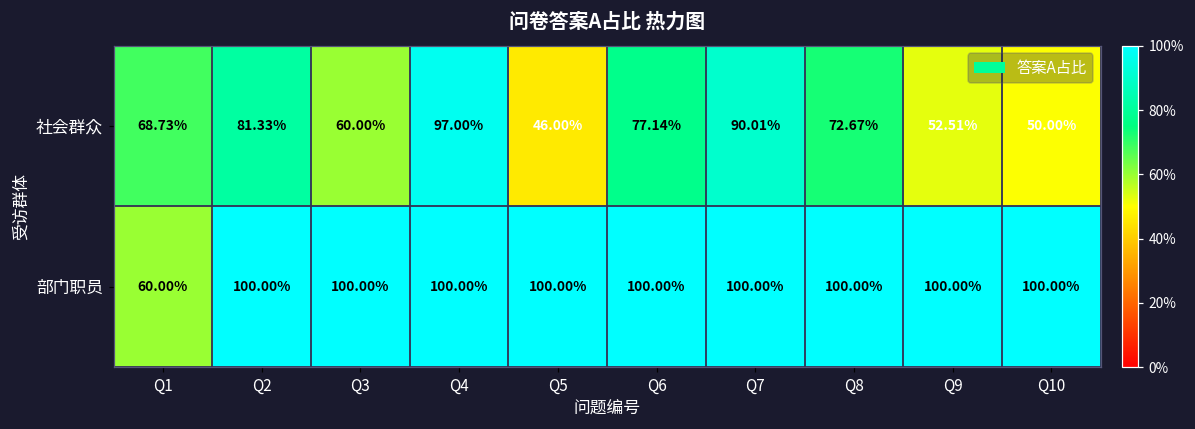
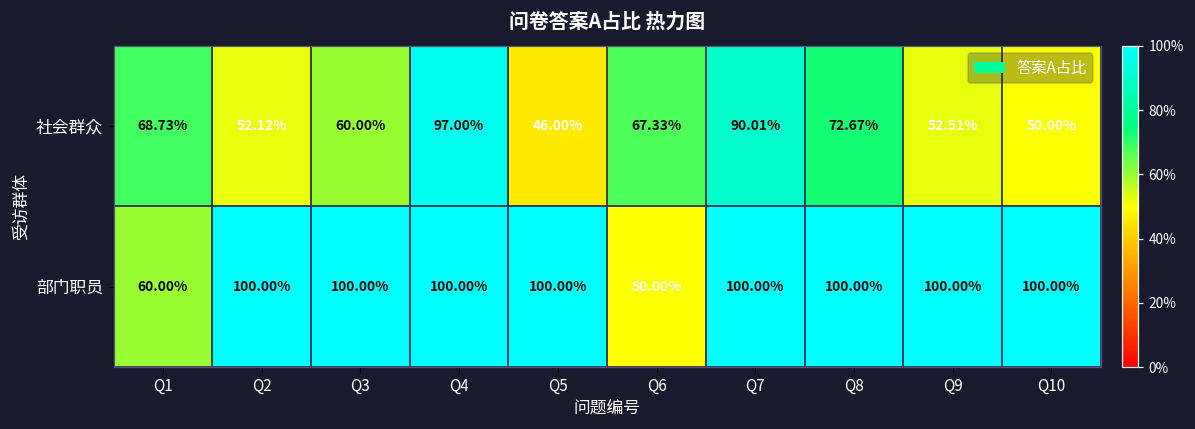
  {
    "社会群众": {
      "Q1": "68.73%",
-     "Q2": "81.33%",
+     "Q2": "52.12%",
      "Q3": "60.00%",
      "Q4": "97.00%",
      "Q5": "46.00%",
-     "Q6": "77.14%",
+     "Q6": "67.33%",
      "Q7": "90.01%",
      "Q8": "72.67%",
      "Q9": "52.51%",
      "Q10": "50.00%"
    },
    "部门职员": {
      "Q1": "60.00%",
      "Q2": "100.00%",
      "Q3": "100.00%",
      "Q4": "100.00%",
      "Q5": "100.00%",
-     "Q6": "100.00%",
+     "Q6": "50.00%",
      "Q7": "100.00%",
      "Q8": "100.00%",
      "Q9": "100.00%",
      "Q10": "100.00%"
    }
  }
